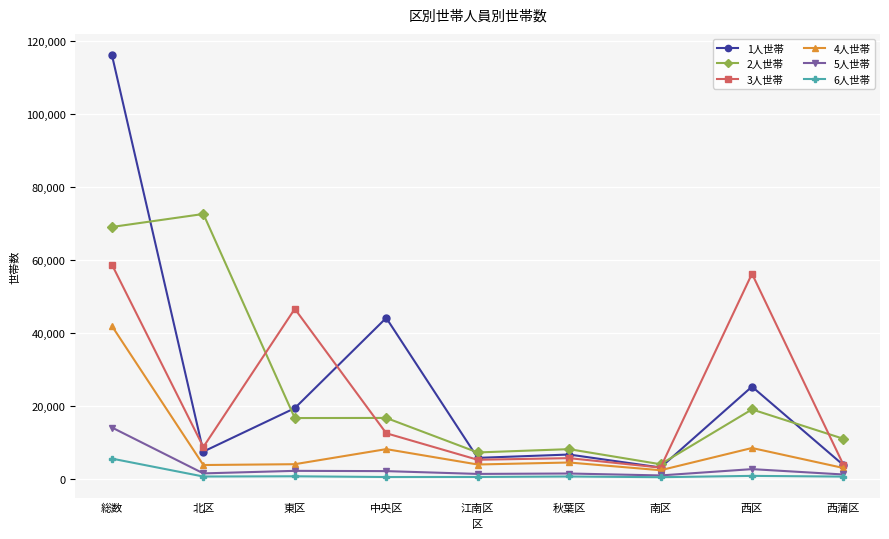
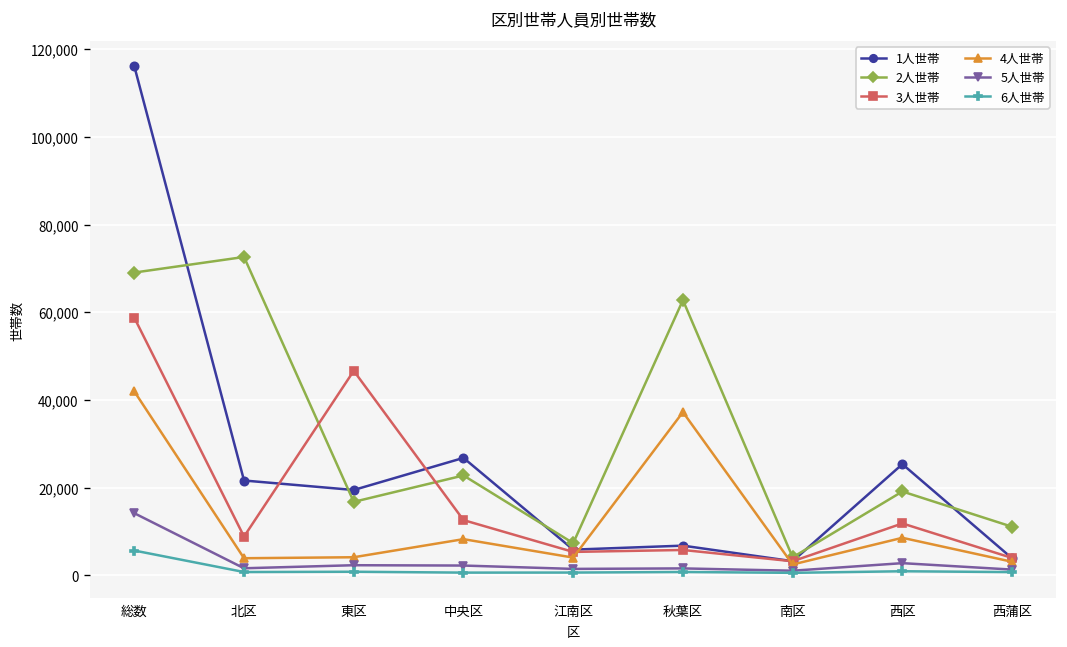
  {
    "1人世帯": {
      "総数": "116,000",
-     "北区": "8,000",
+     "北区": "22,000",
      "東区": "19,000",
-     "中央区": "44,000",
+     "中央区": "27,000",
      "秋葉区": "7,000",
      "西区": "25,000"
    },
    "2人世帯": {
      "総数": "69,000",
      "北区": "73,000",
      "東区": "17,000",
-     "中央区": "17,000",
+     "中央区": "23,000",
      "江南区": "7,000",
-     "秋葉区": "8,000",
+     "秋葉区": "63,000",
      "南区": "4,000",
      "西区": "19,000",
      "西蒲区": "11,000"
    },
    "3人世帯": {
      "総数": "59,000",
      "北区": "9,000",
      "東区": "47,000",
      "中央区": "13,000",
      "秋葉区": "6,000",
-     "西区": "56,000"
+     "西区": "12,000"
    },
    "4人世帯": {
      "総数": "42,000",
      "北区": "4,000",
      "東区": "4,000",
      "中央区": "8,000",
      "江南区": "4,000",
-     "秋葉区": "5,000",
+     "秋葉区": "37,000",
      "南区": "2,000",
      "西区": "9,000",
      "西蒲区": "3,000"
    },
    "5人世帯": {
      "総数": "14,000",
      "北区": "2,000",
      "東区": "2,000",
      "中央区": "2,000",
      "江南区": "1,000",
      "秋葉区": "2,000",
      "西区": "3,000"
    },
    "6人世帯": {
      "総数": "6,000",
      "北区": "1,000",
      "東区": "1,000",
      "中央区": "1,000",
      "江南区": "1,000",
      "秋葉区": "1,000",
      "西区": "1,000"
    }
  }
